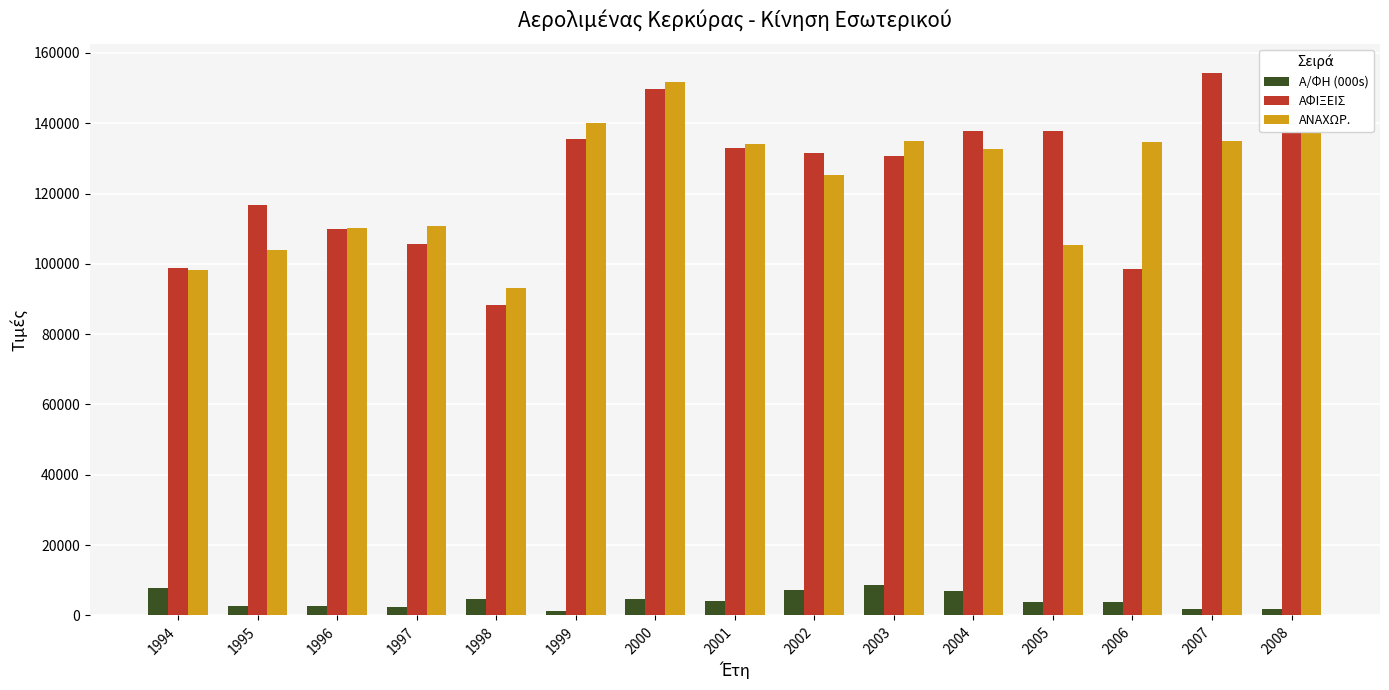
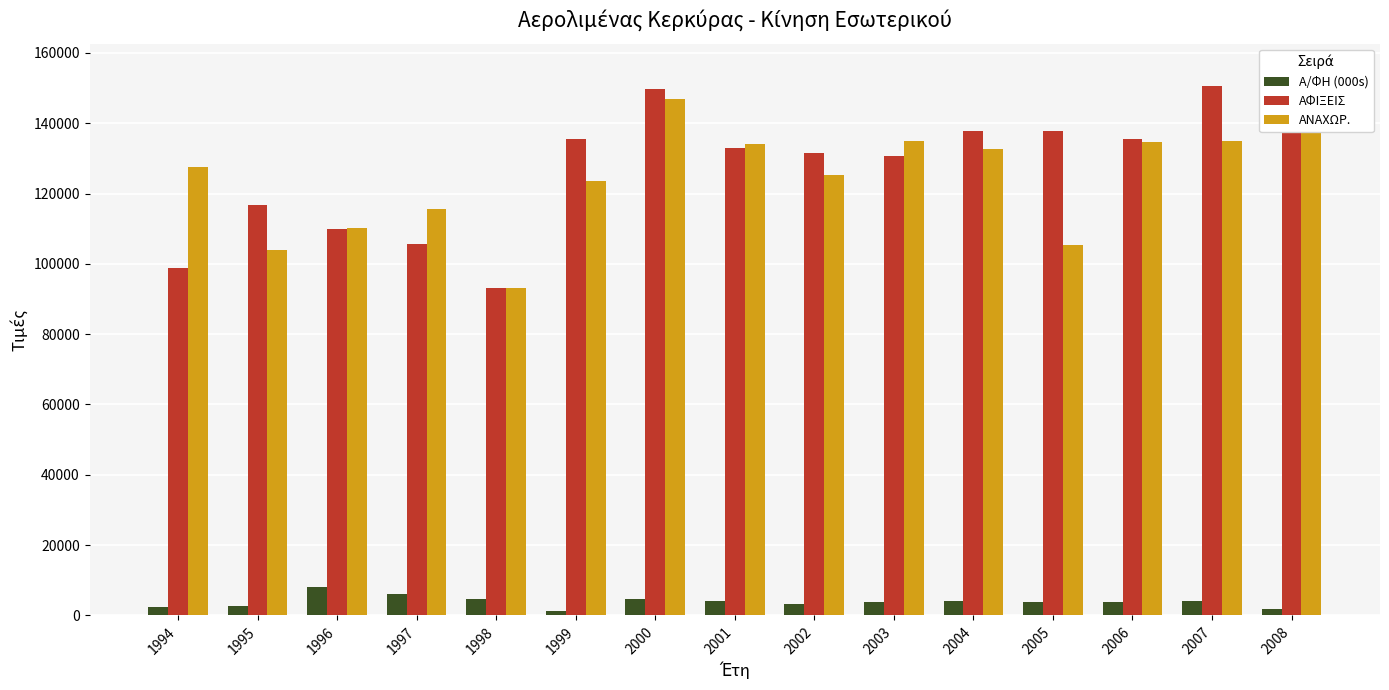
  {
    "Α/ΦΗ (000s)": {
-     "1994": 8000,
+     "1994": 2000,
      "1995": 3000,
-     "1996": 3000,
-     "1997": 3000,
+     "1996": 8000,
+     "1997": 6000,
      "1998": 5000,
      "1999": 1000,
      "2000": 5000,
      "2001": 4000,
-     "2002": 7000,
-     "2003": 9000,
-     "2004": 7000,
+     "2002": 3000,
+     "2003": 4000,
+     "2004": 4000,
      "2005": 4000,
      "2006": 4000,
-     "2007": 2000,
+     "2007": 4000,
      "2008": 2000
    },
    "ΑΦΙΞΕΙΣ": {
      "1994": 99000,
      "1995": 117000,
      "1996": 110000,
      "1997": 106000,
-     "1998": 88000,
+     "1998": 93000,
      "1999": 135000,
      "2000": 150000,
      "2001": 133000,
      "2002": 131000,
      "2003": 131000,
      "2004": 138000,
      "2005": 138000,
-     "2006": 98000,
-     "2007": 154000
+     "2006": 135000,
+     "2007": 151000
    },
    "ΑΝΑΧΩΡ.": {
-     "1994": 98000,
+     "1994": 128000,
      "1995": 104000,
      "1996": 110000,
-     "1997": 111000,
+     "1997": 116000,
      "1998": 93000,
-     "1999": 140000,
-     "2000": 152000,
+     "1999": 124000,
+     "2000": 147000,
      "2001": 134000,
      "2002": 125000,
      "2003": 135000,
      "2004": 133000,
      "2005": 105000,
      "2006": 135000,
      "2007": 135000
    }
  }
